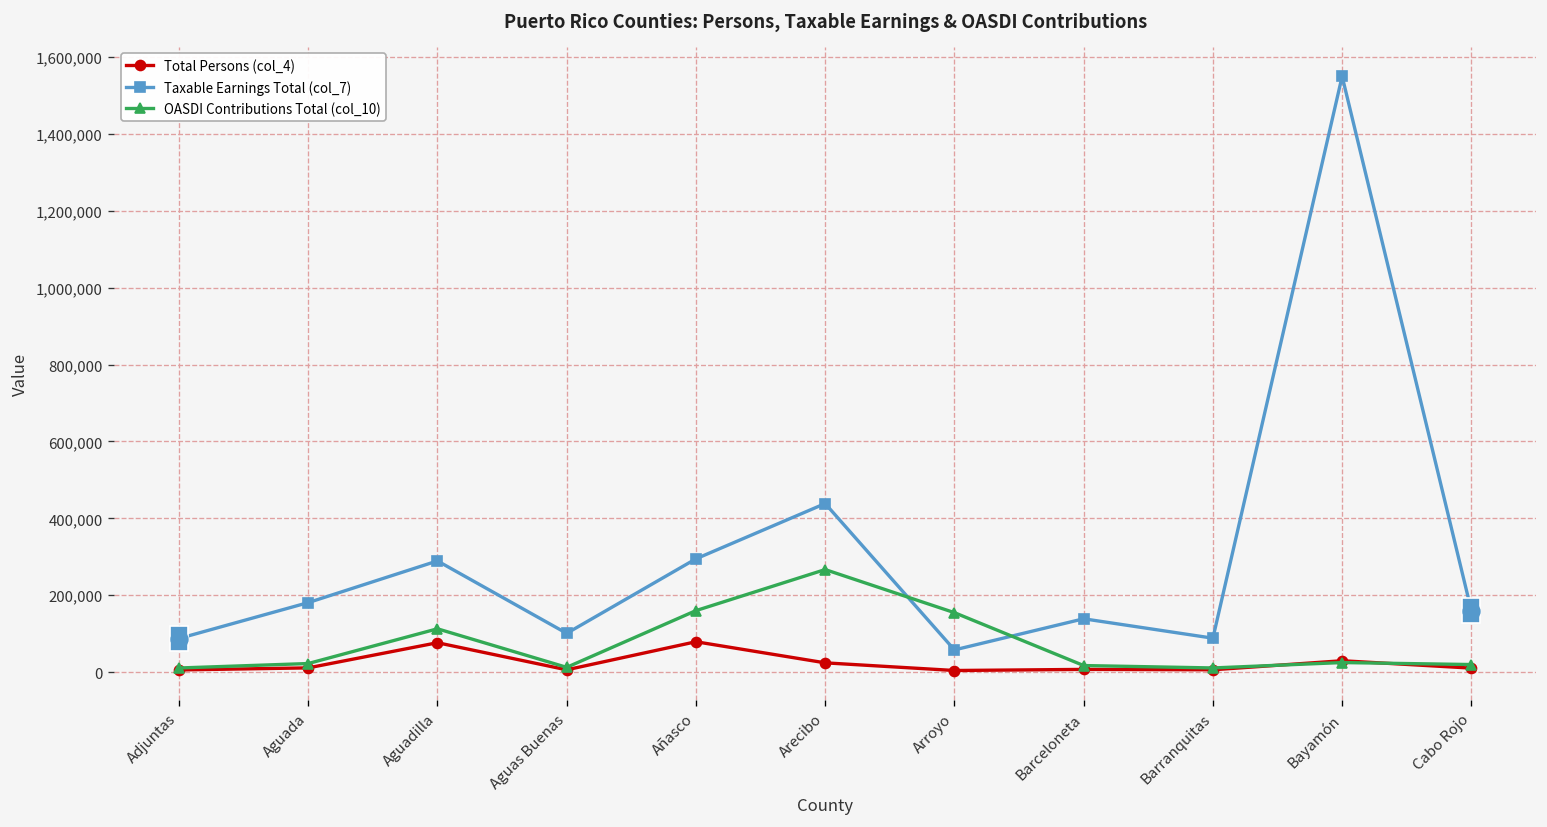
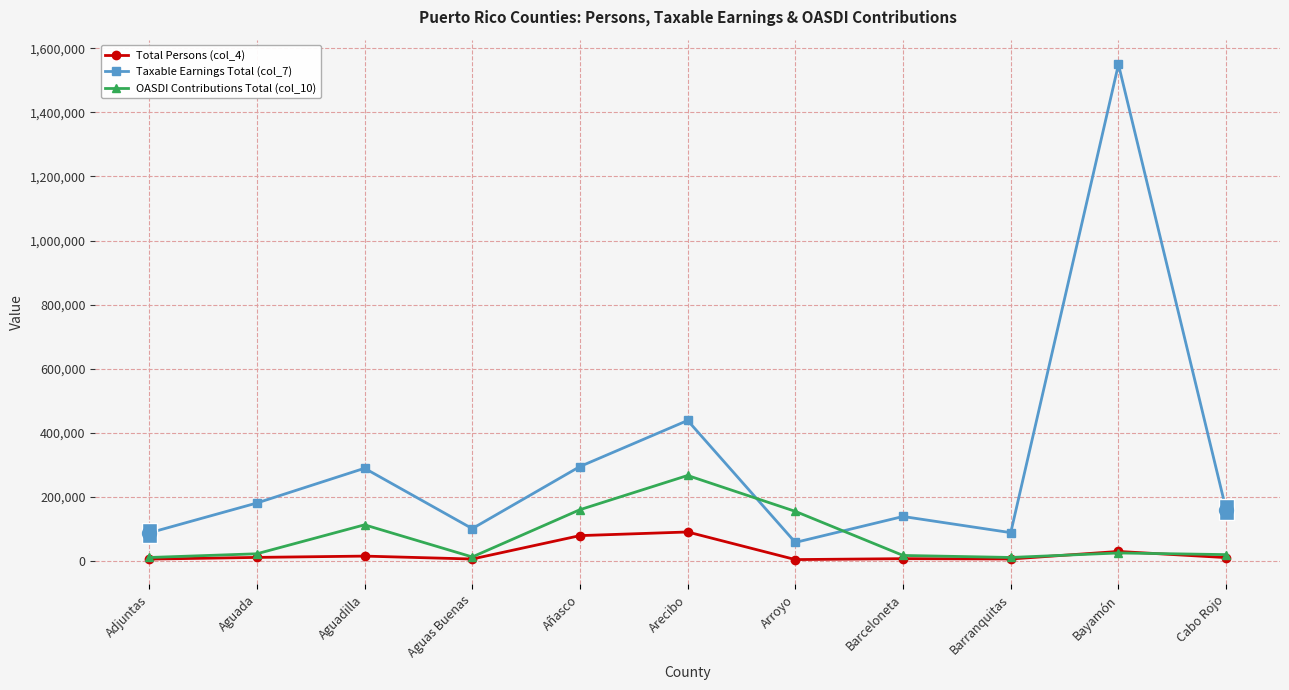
  {
    "Total Persons (col_4)": {
      "Aguada": "10,000",
-     "Aguadilla": "80,000",
+     "Aguadilla": "20,000",
      "Añasco": "80,000",
-     "Arecibo": "20,000",
+     "Arecibo": "90,000",
      "Arroyo": "0",
      "Barceloneta": "10,000",
      "Cabo Rojo": "10,000"
    },
    "OASDI Contributions Total (col_10)": {
      "Aguada": "20,000",
      "Aguadilla": "110,000",
      "Añasco": "160,000",
      "Arecibo": "270,000",
      "Arroyo": "150,000",
      "Barceloneta": "20,000",
      "Cabo Rojo": "20,000"
    }
  }
